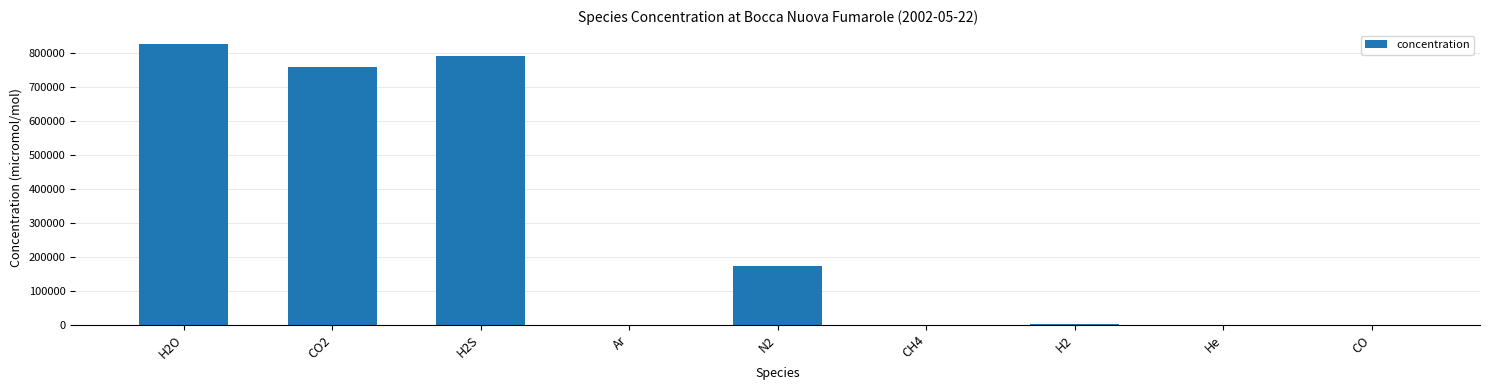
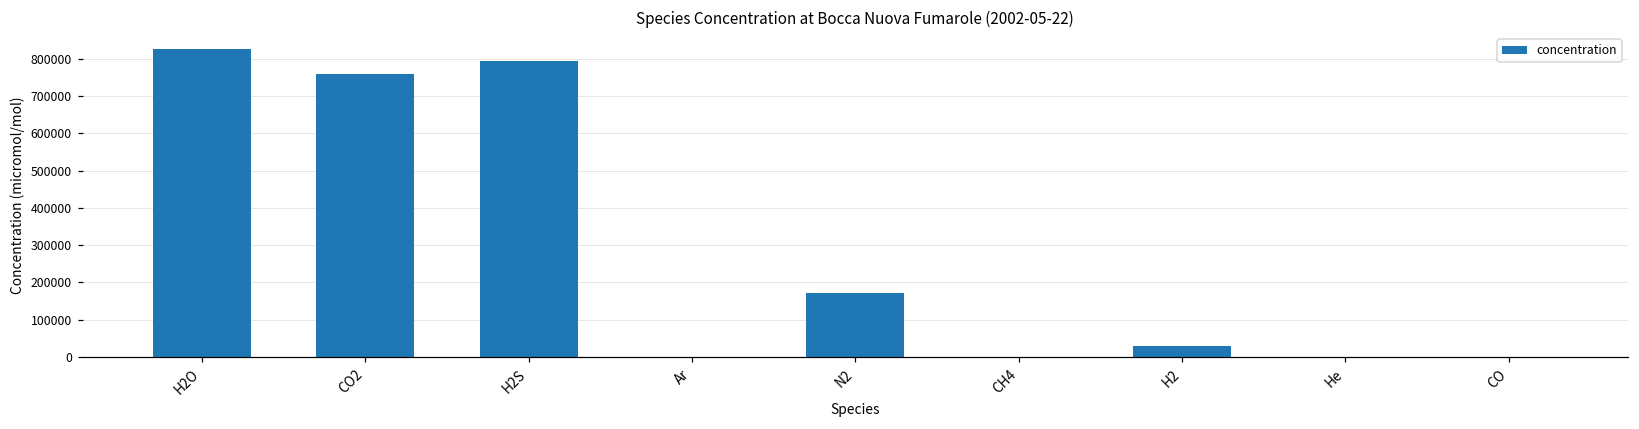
  {
    "H2O": 830000,
    "CO2": 760000,
    "H2S": 790000,
    "N2": 170000,
-   "H2": 0
+   "H2": 30000
  }
